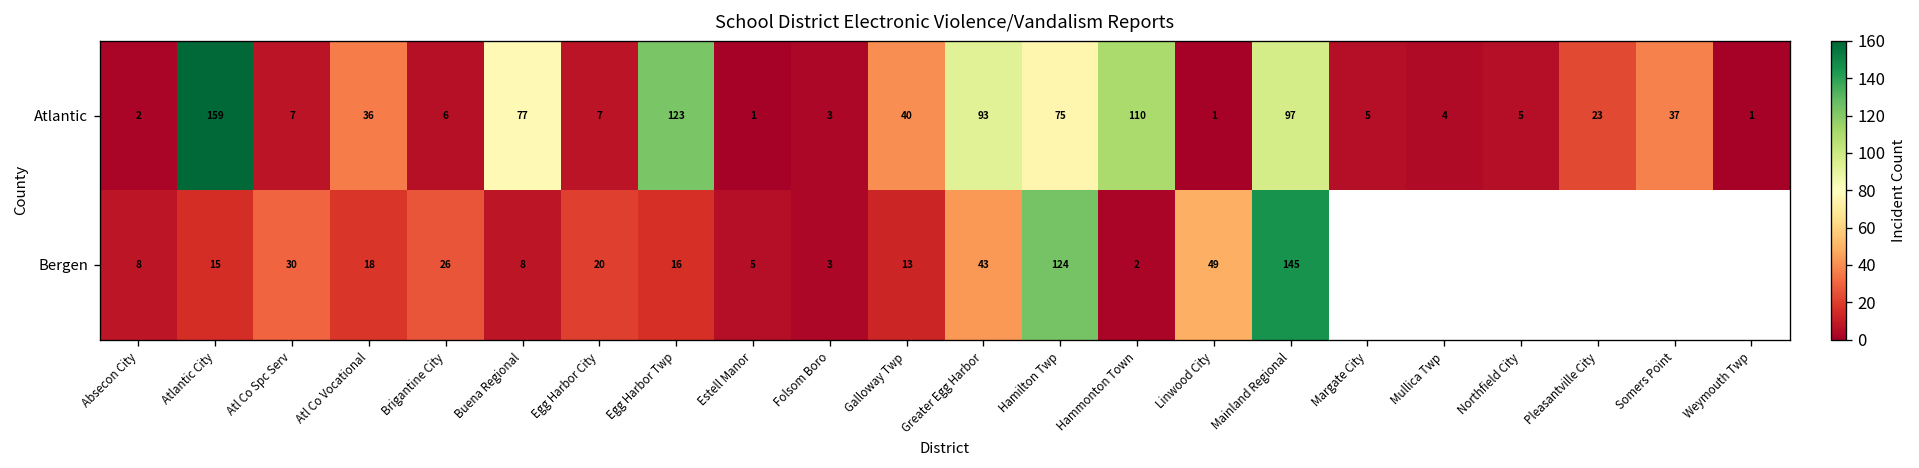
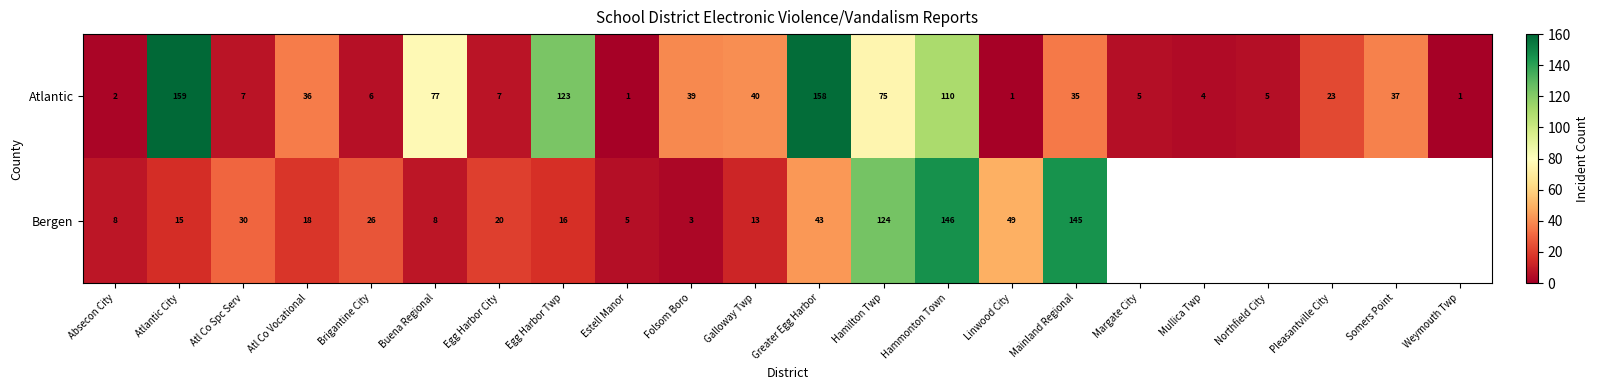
  {
    "Atlantic": {
      "Absecon City": 2,
      "Atlantic City": 159,
      "Atl Co Spc Serv": 7,
      "Atl Co Vocational": 36,
      "Brigantine City": 6,
      "Buena Regional": 77,
      "Egg Harbor City": 7,
      "Egg Harbor Twp": 123,
      "Estell Manor": 1,
-     "Folsom Boro": 3,
+     "Folsom Boro": 39,
      "Galloway Twp": 40,
-     "Greater Egg Harbor": 93,
+     "Greater Egg Harbor": 158,
      "Hamilton Twp": 75,
      "Hammonton Town": 110,
      "Linwood City": 1,
-     "Mainland Regional": 97,
+     "Mainland Regional": 35,
      "Margate City": 5,
      "Mullica Twp": 4,
      "Northfield City": 5,
      "Pleasantville City": 23,
      "Somers Point": 37,
      "Weymouth Twp": 1
    },
    "Bergen": {
      "Absecon City": 8,
      "Atlantic City": 15,
      "Atl Co Spc Serv": 30,
      "Atl Co Vocational": 18,
      "Brigantine City": 26,
      "Buena Regional": 8,
      "Egg Harbor City": 20,
      "Egg Harbor Twp": 16,
      "Estell Manor": 5,
      "Folsom Boro": 3,
      "Galloway Twp": 13,
      "Greater Egg Harbor": 43,
      "Hamilton Twp": 124,
-     "Hammonton Town": 2,
+     "Hammonton Town": 146,
      "Linwood City": 49,
      "Mainland Regional": 145
    }
  }
